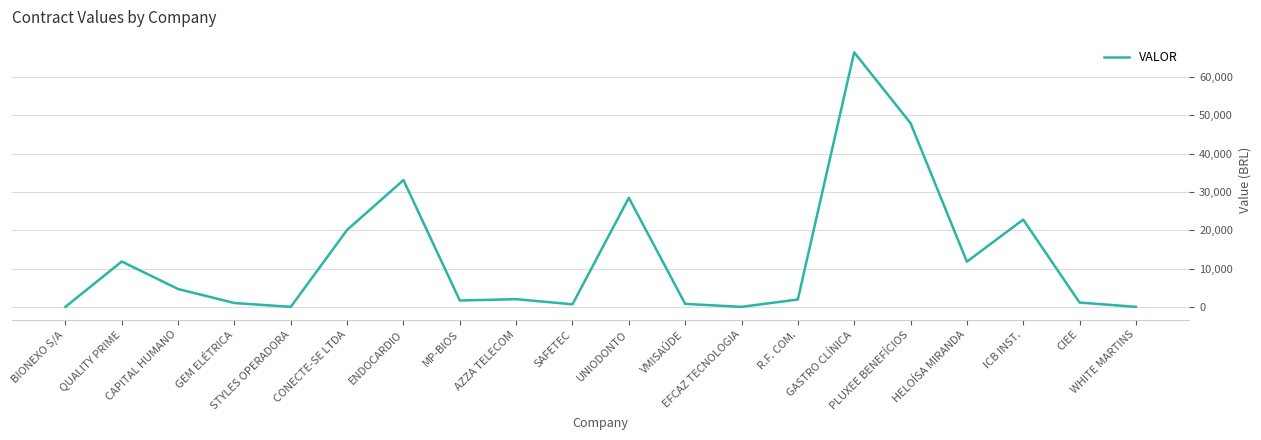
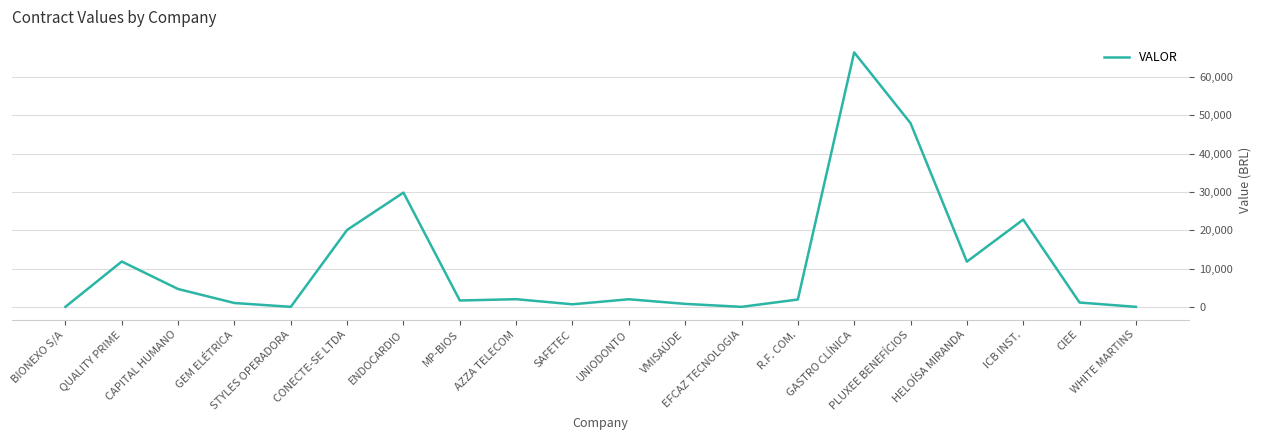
  {
    "BIONEXO S/A": "0",
    "QUALITY PRIME": "12,000",
    "CAPITAL HUMANO": "5,000",
    "GEM ELÉTRICA": "1,000",
    "STYLES OPERADORA": "0",
    "CONECTE-SE LTDA": "20,000",
-   "ENDOCARDIO": "33,000",
+   "ENDOCARDIO": "30,000",
    "MP-BIOS": "2,000",
    "AZZA TELECOM": "2,000",
    "SAFETEC": "1,000",
-   "UNIODONTO": "28,000",
+   "UNIODONTO": "2,000",
    "VMISAÚDE": "1,000",
    "EFCAZ TECNOLOGIA": "0",
    "R.F. COM.": "2,000",
    "GASTRO CLÍNICA": "66,000",
    "PLUXEE BENEFÍCIOS": "48,000",
    "HELOÍSA MIRANDA": "12,000",
    "ICB INST.": "23,000",
    "CIEE": "1,000",
    "WHITE MARTINS": "0"
  }
